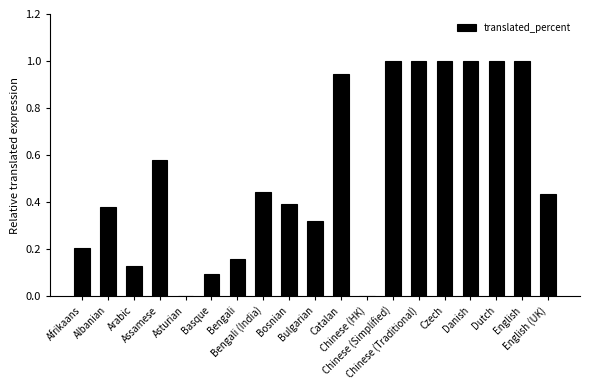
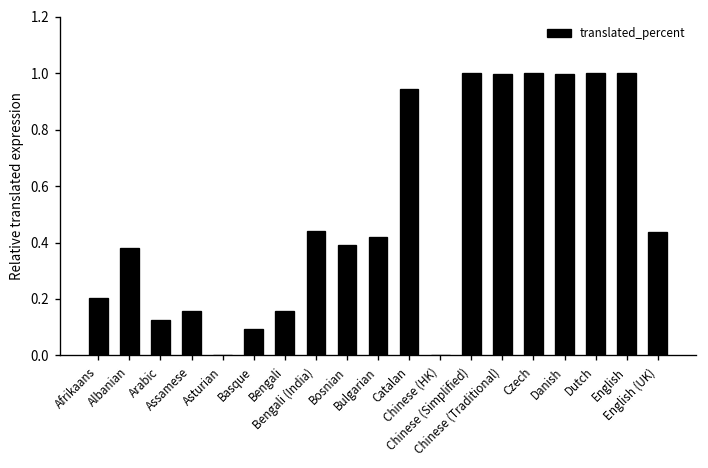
  {
    "Afrikaans": 0.21,
    "Albanian": 0.38,
    "Arabic": 0.13,
-   "Assamese": 0.58,
+   "Assamese": 0.16,
    "Basque": 0.10,
    "Bengali": 0.16,
    "Bengali (India)": 0.44,
    "Bosnian": 0.39,
-   "Bulgarian": 0.32,
+   "Bulgarian": 0.42,
    "Catalan": 0.95,
    "Chinese (Simplified)": 1.00,
    "Chinese (Traditional)": 1.00,
    "Czech": 1.00,
    "Danish": 1.00,
    "Dutch": 1.00,
    "English": 1.00,
    "English (UK)": 0.44
  }
